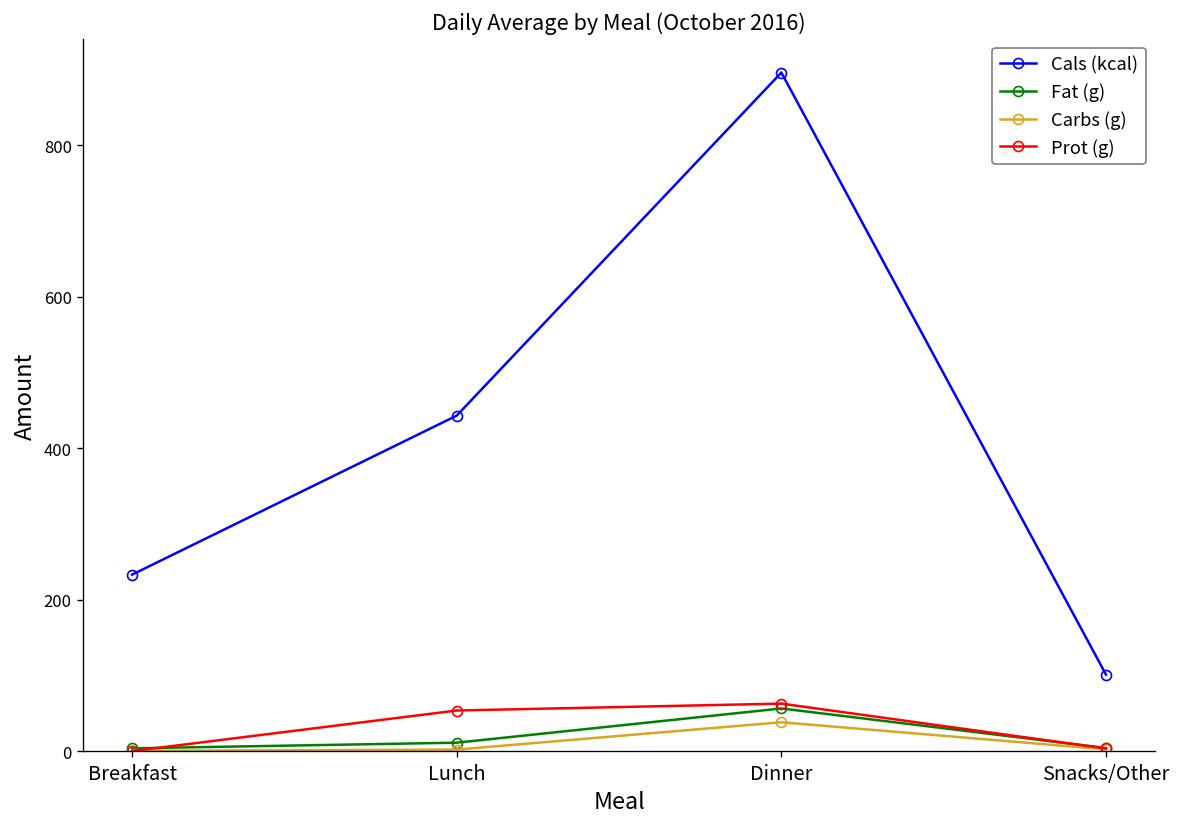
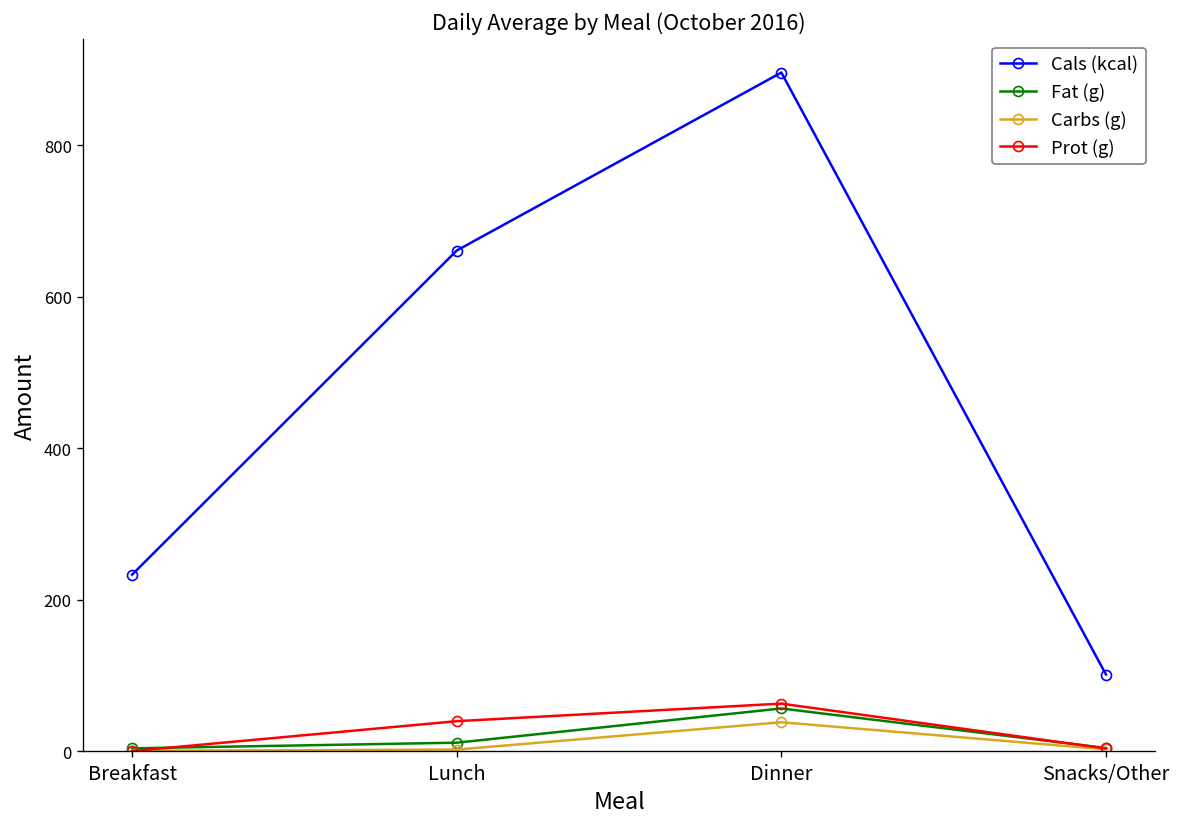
  {
    "Cals (kcal)": {
      "Breakfast": 230,
-     "Lunch": 440,
+     "Lunch": 660,
      "Dinner": 900,
      "Snacks/Other": 100
    },
    "Fat (g)": {
      "Lunch": 10,
      "Dinner": 60
    },
    "Carbs (g)": {
      "Lunch": 0,
      "Dinner": 40
    },
    "Prot (g)": {
-     "Lunch": 50,
+     "Lunch": 40,
      "Dinner": 60
    }
  }
